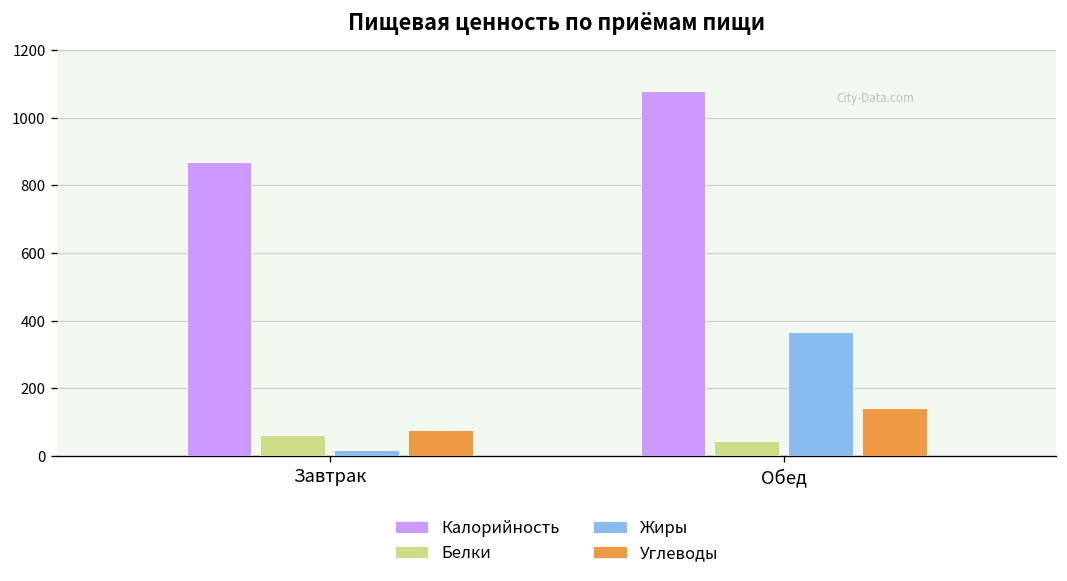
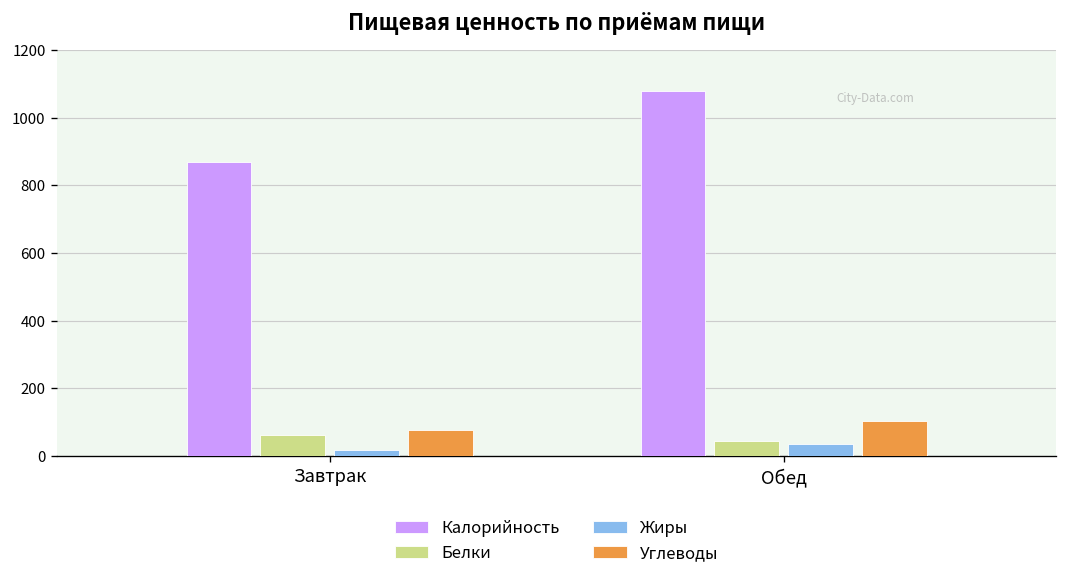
  {
    "Калорийность": {
      "Завтрак": 870,
      "Обед": 1080
    },
    "Белки": {
      "Завтрак": 60,
      "Обед": 50
    },
    "Жиры": {
      "Завтрак": 20,
-     "Обед": 370
+     "Обед": 40
    },
    "Углеводы": {
      "Завтрак": 80,
-     "Обед": 140
+     "Обед": 100
    }
  }
